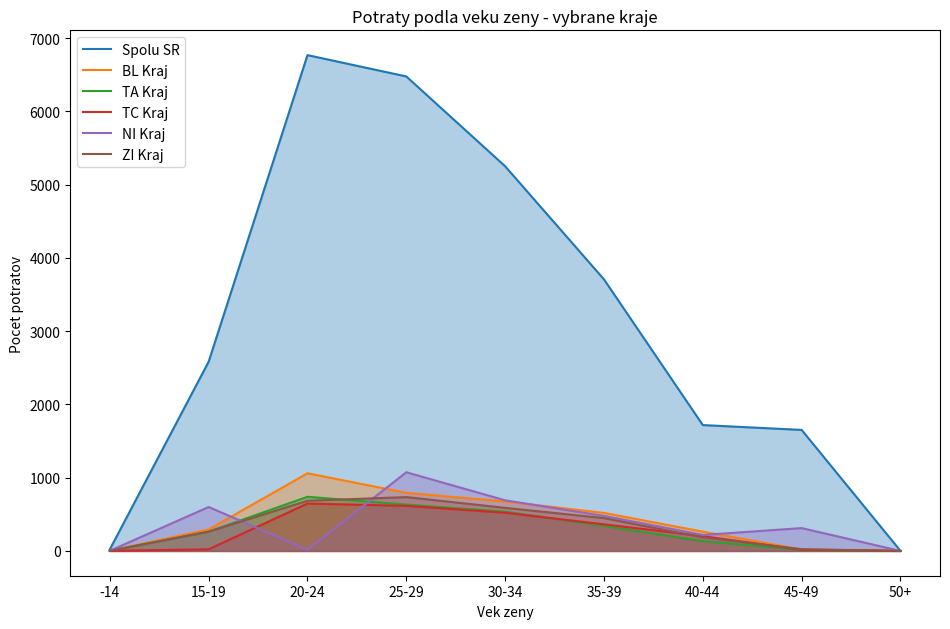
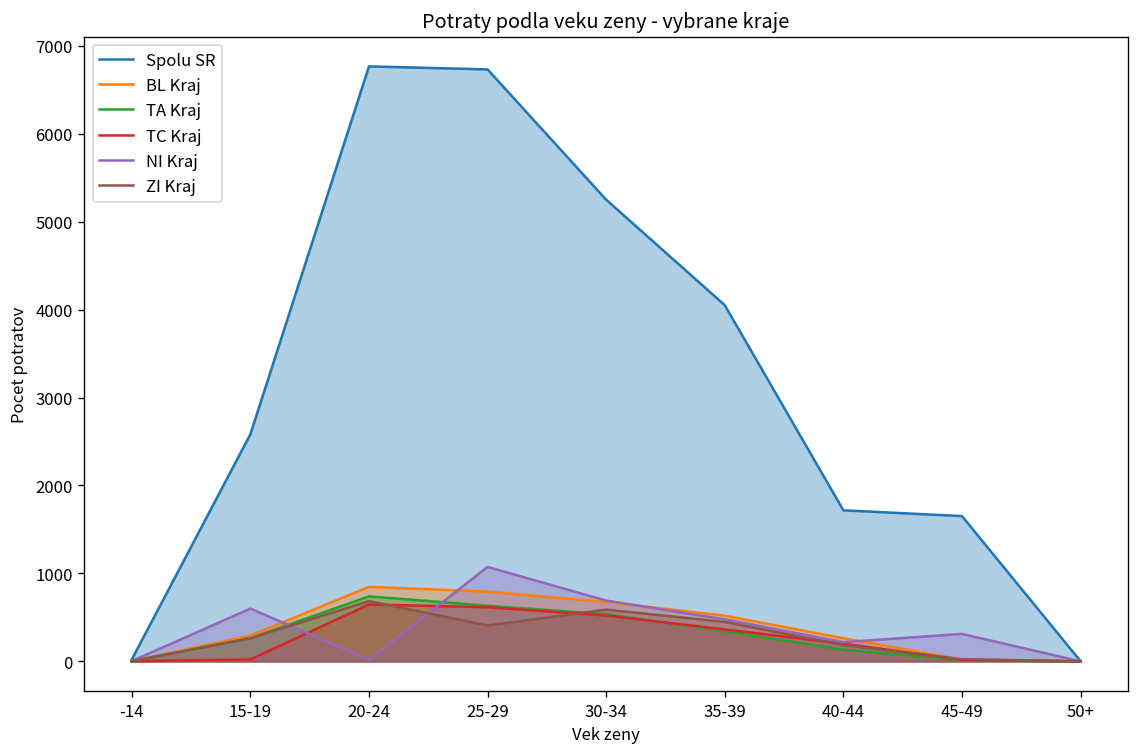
  {
    "Spolu SR": {
      "15-19": 2600,
      "20-24": 6800,
-     "25-29": 6500,
+     "25-29": 6700,
      "30-34": 5300,
-     "35-39": 3700,
+     "35-39": 4100,
      "40-44": 1700,
      "45-49": 1700
    },
    "BL Kraj": {
-     "20-24": 1100,
+     "20-24": 800,
      "25-29": 800,
      "35-39": 500,
      "40-44": 300
    },
    "TA Kraj": {
      "20-24": 700,
      "40-44": 100
    },
    "TC Kraj": {
      "15-19": 0,
      "20-24": 600
    },
    "NI Kraj": {
      "15-19": 600,
      "20-24": 0,
      "25-29": 1100,
      "45-49": 300
    },
    "ZI Kraj": {
      "20-24": 700,
-     "25-29": 700,
+     "25-29": 400,
      "30-34": 600
    }
  }
